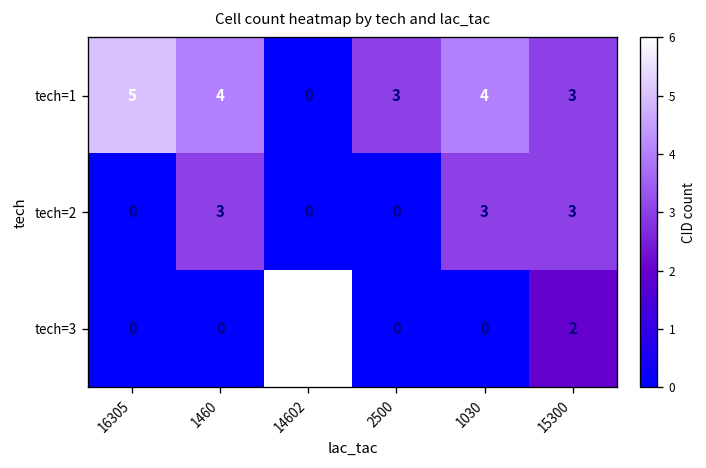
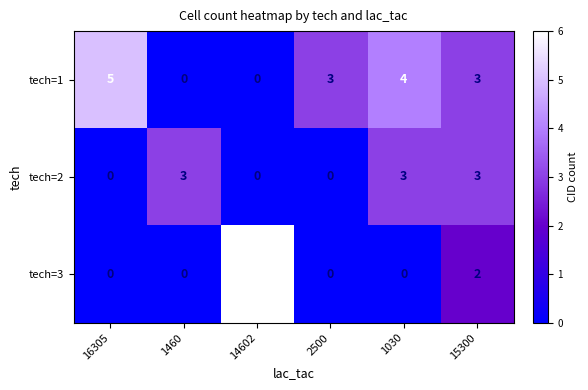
  {
    "tech=1": {
      "16305": 5,
-     "1460": 4,
+     "1460": 0,
      "14602": 0,
      "2500": 3,
      "1030": 4,
      "15300": 3
    },
    "tech=2": {
      "16305": 0,
      "1460": 3,
      "14602": 0,
      "2500": 0,
      "1030": 3,
      "15300": 3
    },
    "tech=3": {
      "16305": 0,
      "1460": 0,
      "2500": 0,
      "1030": 0,
      "15300": 2
    }
  }
